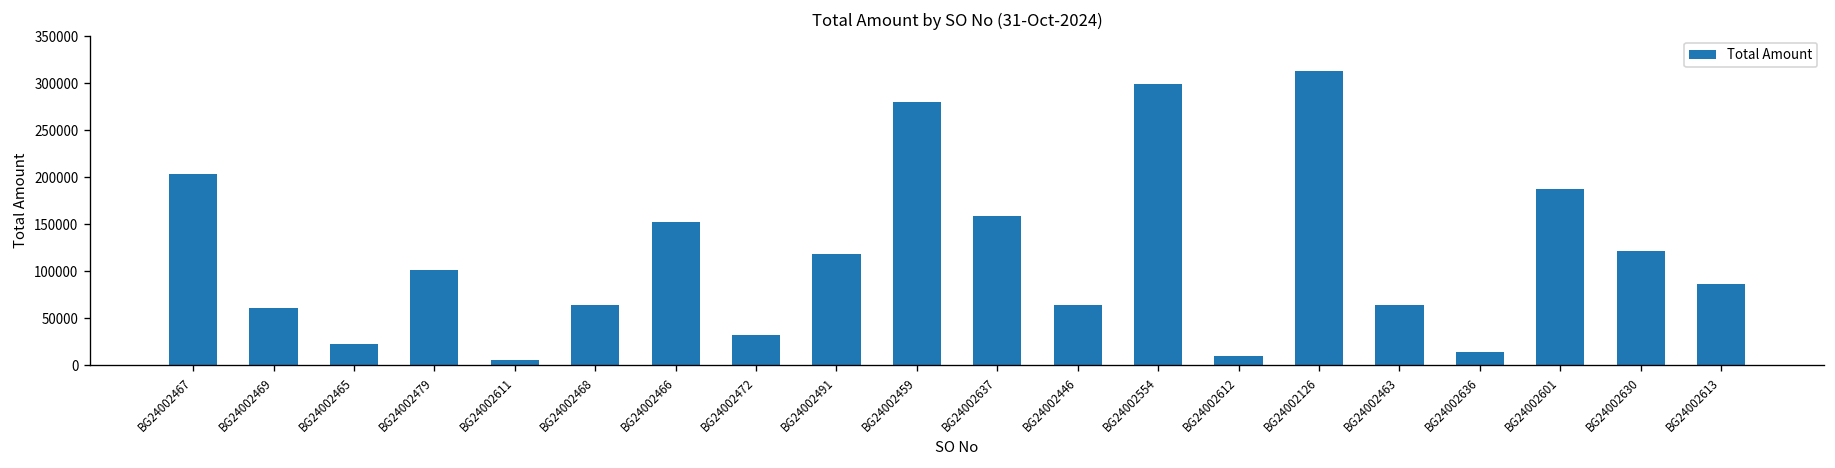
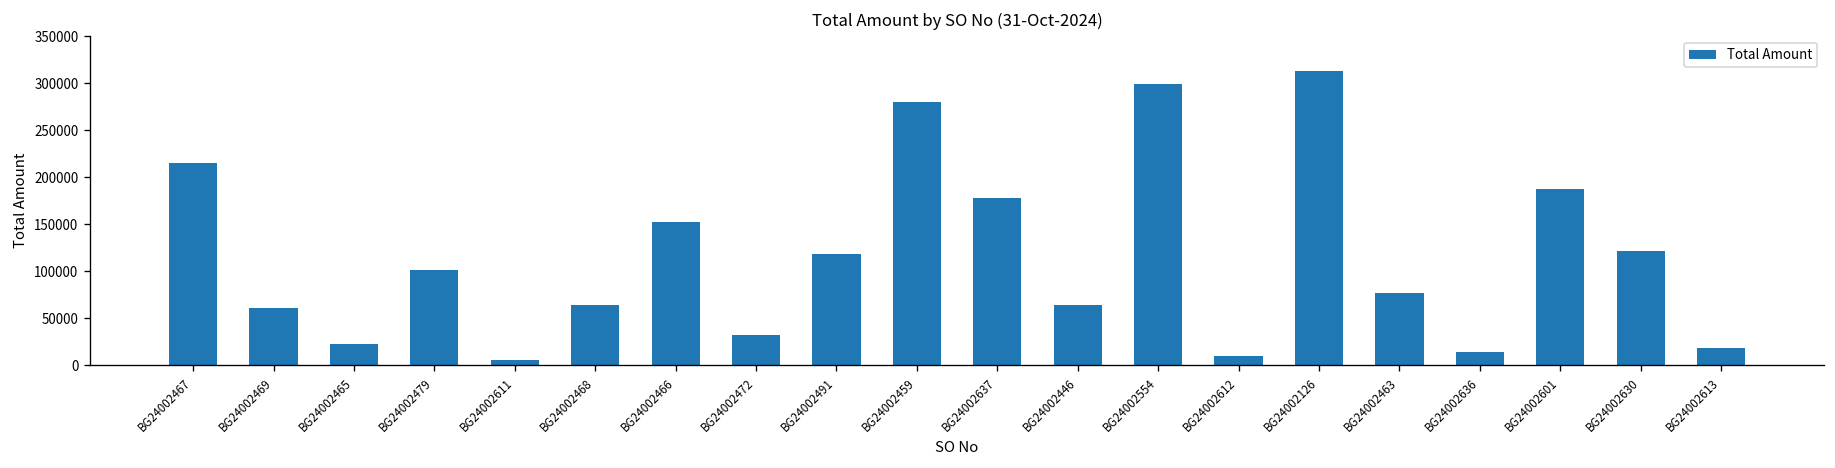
  {
-   "BG24002467": 200000,
+   "BG24002467": 210000,
    "BG24002469": 60000,
    "BG24002465": 20000,
    "BG24002479": 100000,
    "BG24002611": 10000,
    "BG24002468": 60000,
    "BG24002466": 150000,
    "BG24002472": 30000,
    "BG24002491": 120000,
    "BG24002459": 280000,
-   "BG24002637": 160000,
+   "BG24002637": 180000,
    "BG24002446": 60000,
    "BG24002554": 300000,
    "BG24002612": 10000,
    "BG24002126": 310000,
-   "BG24002463": 60000,
+   "BG24002463": 80000,
    "BG24002636": 10000,
    "BG24002601": 190000,
    "BG24002630": 120000,
-   "BG24002613": 90000
+   "BG24002613": 20000
  }
